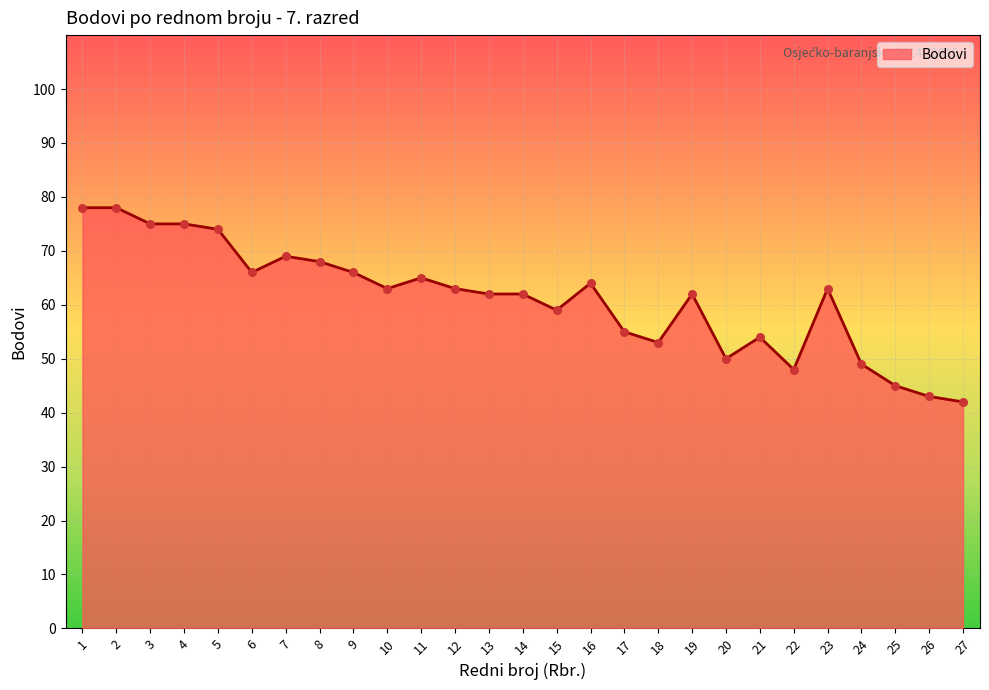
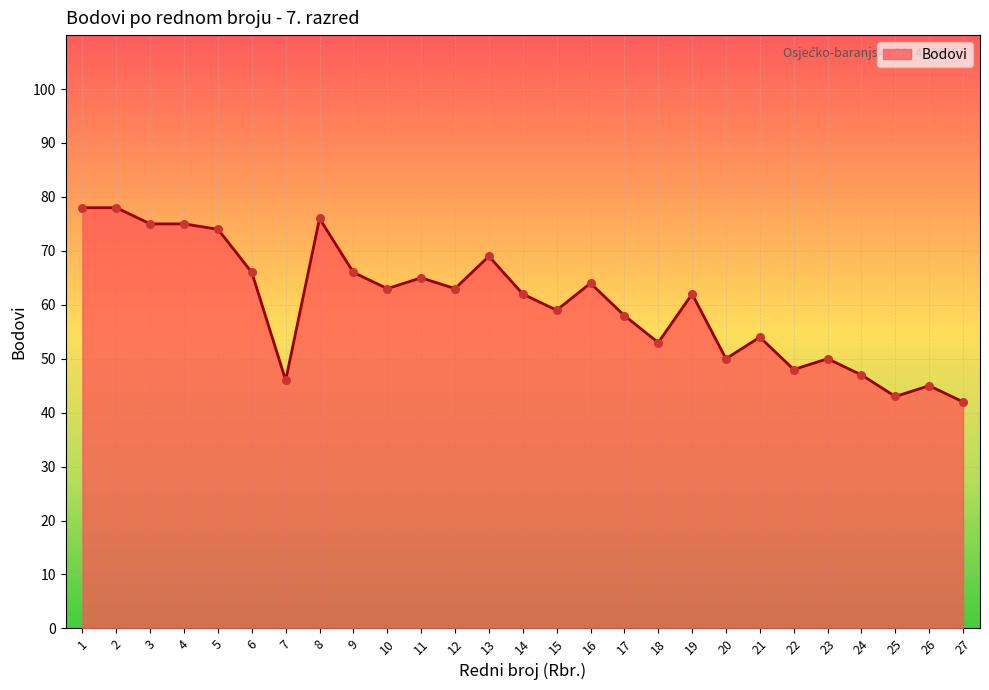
  {
    "1": 78,
    "2": 78,
    "3": 75,
    "4": 75,
    "5": 74,
    "6": 66,
-   "7": 69,
-   "8": 68,
+   "7": 46,
+   "8": 76,
    "9": 66,
    "10": 63,
    "11": 65,
    "12": 63,
-   "13": 62,
+   "13": 69,
    "14": 62,
    "15": 59,
    "16": 64,
-   "17": 55,
+   "17": 58,
    "18": 53,
    "19": 62,
    "20": 50,
    "21": 54,
    "22": 48,
-   "23": 63,
-   "24": 49,
-   "25": 45,
-   "26": 43,
+   "23": 50,
+   "24": 47,
+   "25": 43,
+   "26": 45,
    "27": 42
  }
